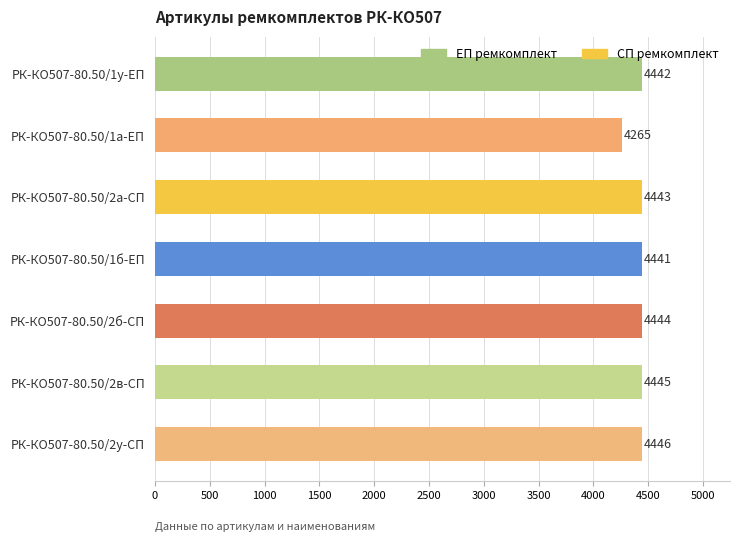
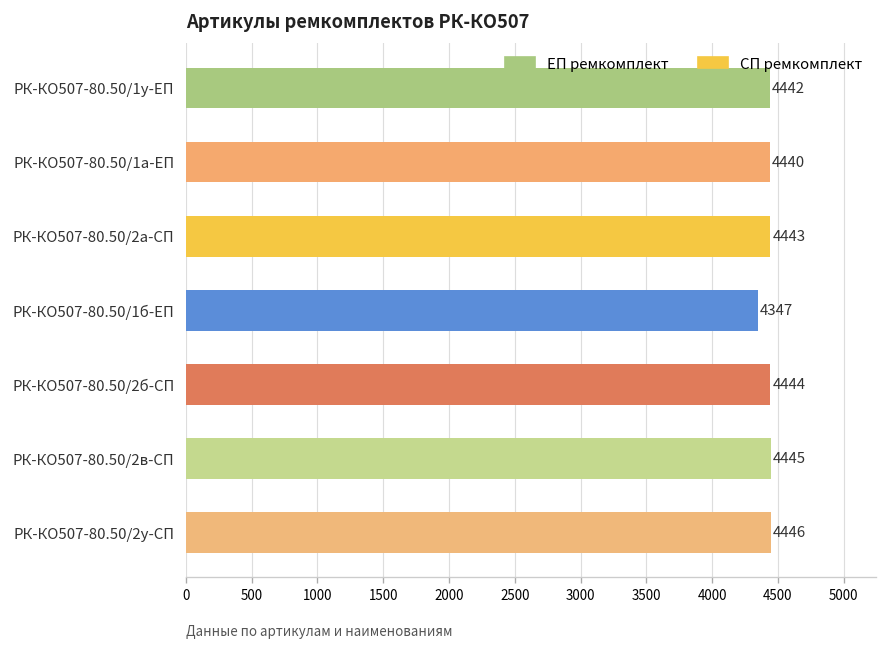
  {
    "РК-КО507-80.50/1у-ЕП": 4442,
-   "РК-КО507-80.50/1а-ЕП": 4265,
+   "РК-КО507-80.50/1а-ЕП": 4440,
    "РК-КО507-80.50/2а-СП": 4443,
-   "РК-КО507-80.50/1б-ЕП": 4441,
+   "РК-КО507-80.50/1б-ЕП": 4347,
    "РК-КО507-80.50/2б-СП": 4444,
    "РК-КО507-80.50/2в-СП": 4445,
    "РК-КО507-80.50/2у-СП": 4446
  }
